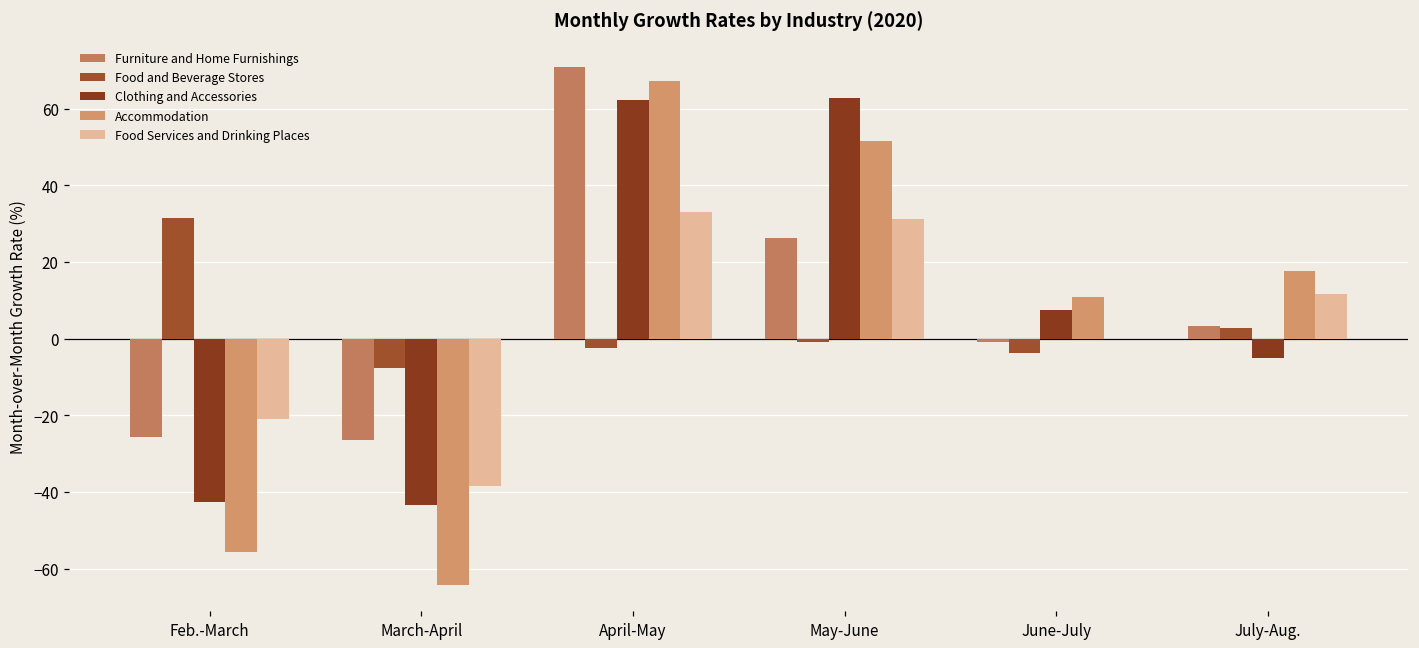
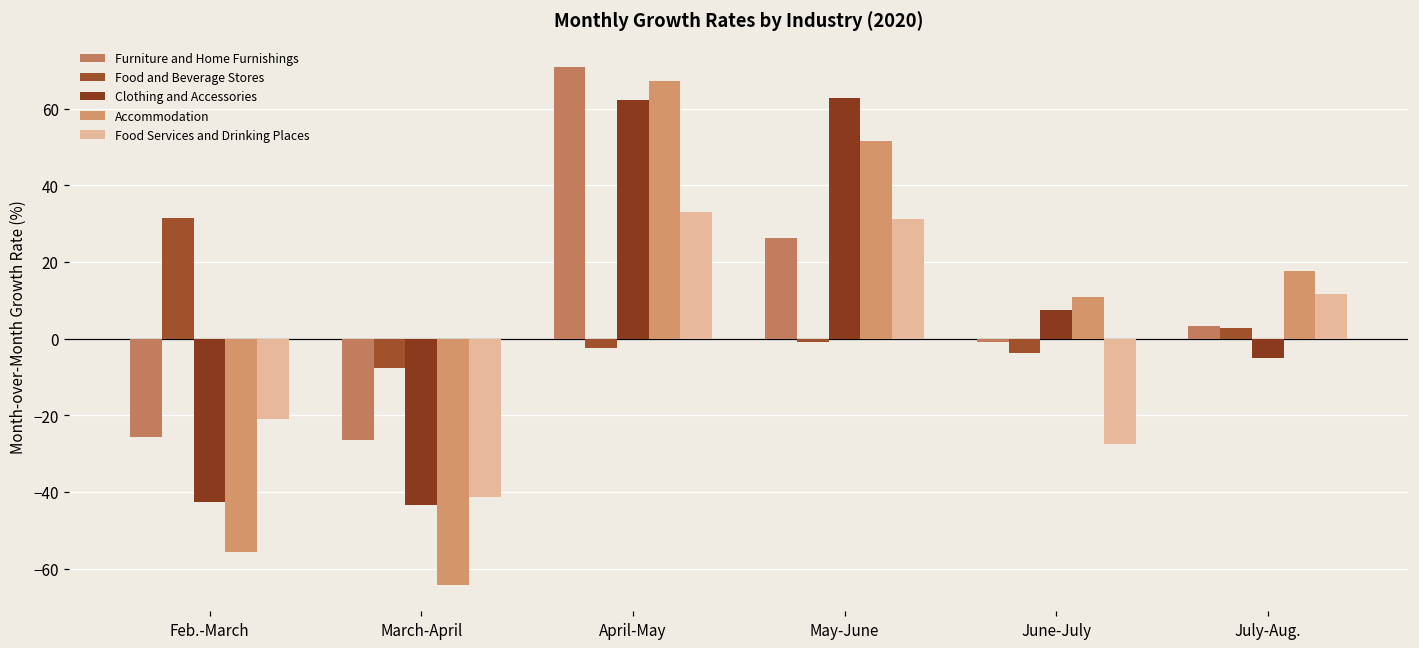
  {
    "Food Services and Drinking Places": {
      "Feb.-March": -21,
-     "March-April": -39,
+     "March-April": -41,
      "April-May": 33,
      "May-June": 31,
-     "June-July": 0,
+     "June-July": -28,
      "July-Aug.": 12
    }
  }
